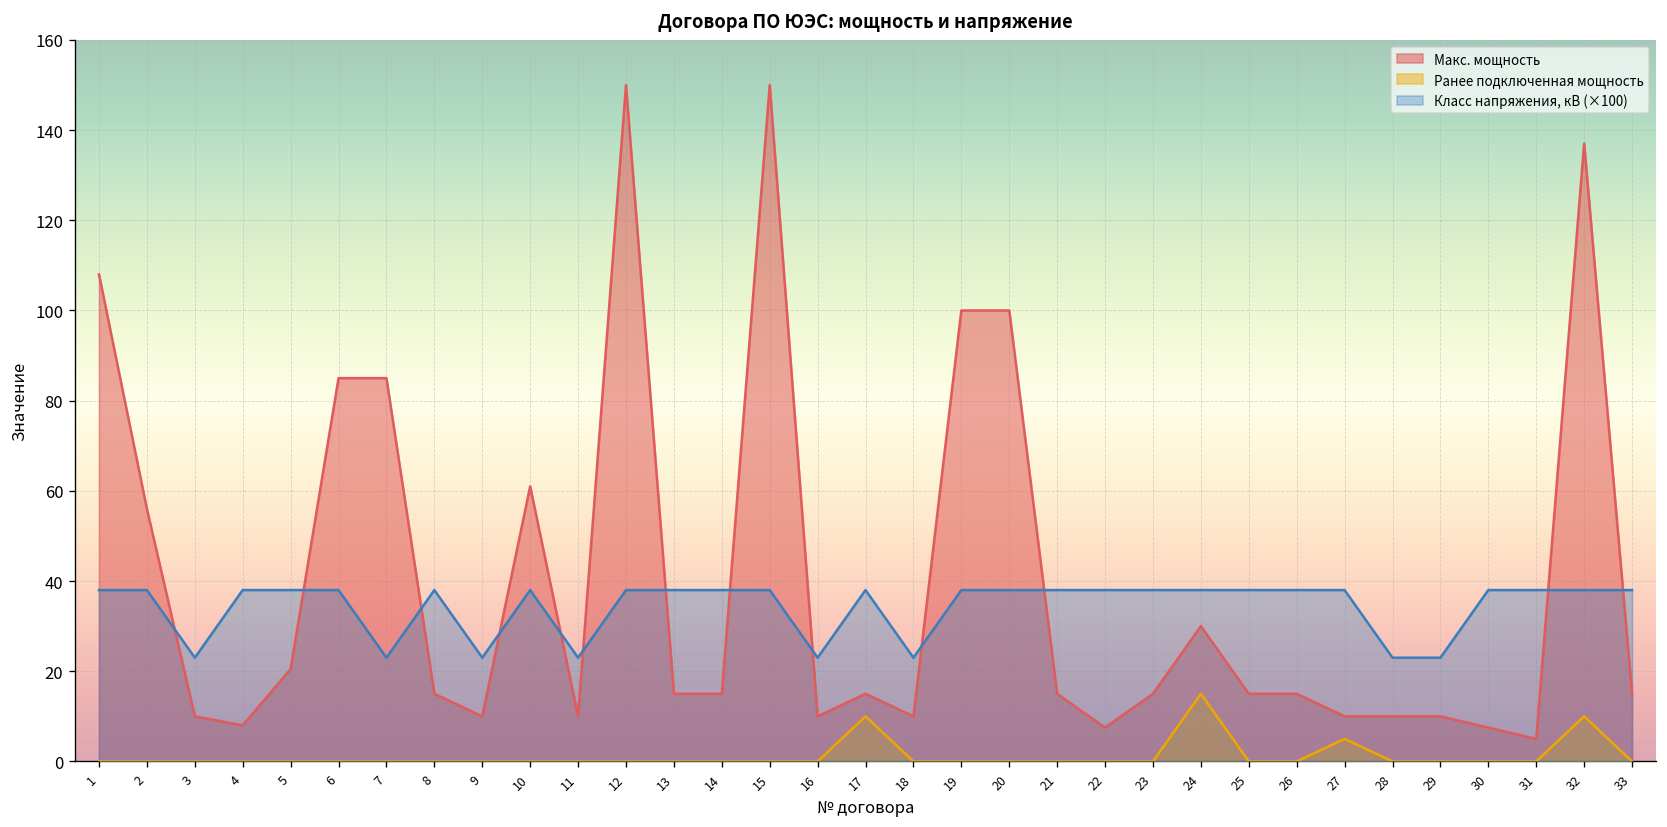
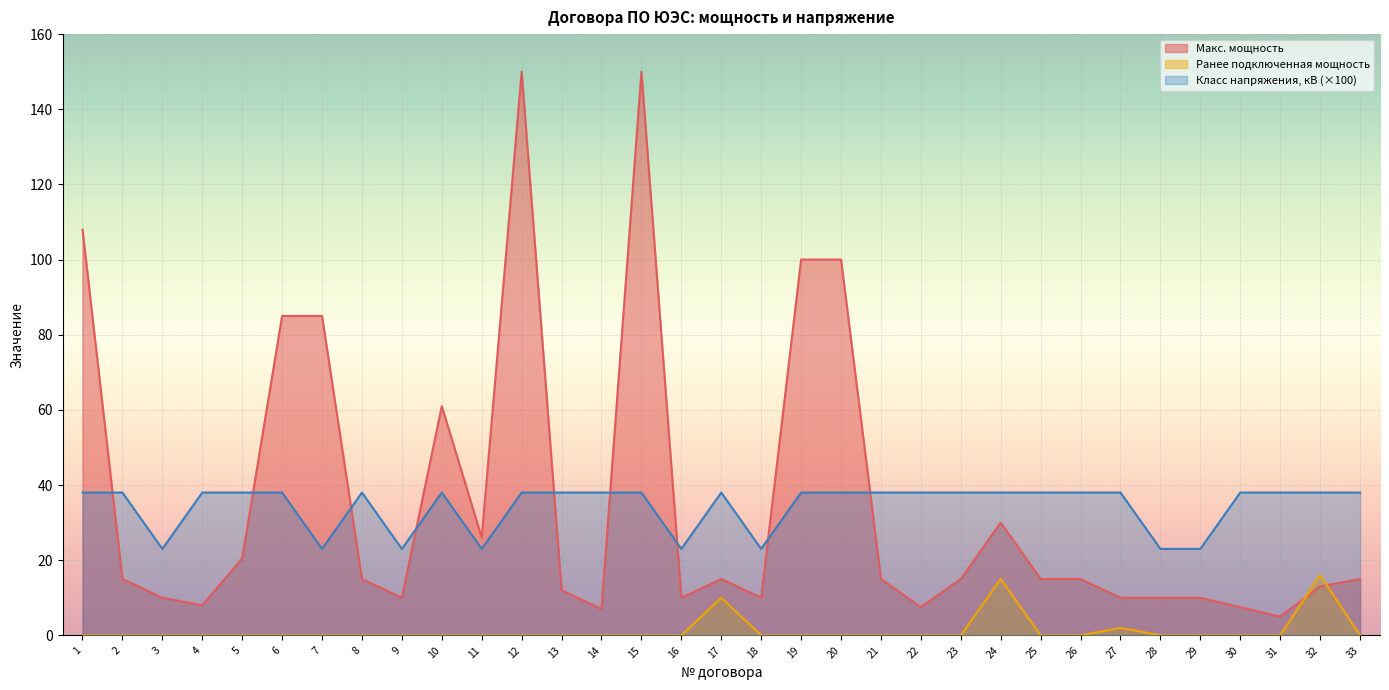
  {
    "Макс. мощность": {
      "1": 108,
-     "2": 56,
+     "2": 15,
      "3": 10,
      "4": 8,
      "5": 21,
      "6": 85,
      "7": 85,
      "8": 15,
      "9": 10,
      "10": 61,
-     "11": 10,
+     "11": 26,
      "12": 150,
-     "13": 15,
-     "14": 15,
+     "13": 12,
+     "14": 7,
      "15": 150,
      "16": 10,
      "17": 15,
      "18": 10,
      "19": 100,
      "20": 100,
      "21": 15,
      "22": 8,
      "23": 15,
      "24": 30,
      "25": 15,
      "26": 15,
      "27": 10,
      "28": 10,
      "29": 10,
      "30": 8,
      "31": 5,
-     "32": 137,
+     "32": 13,
      "33": 15
    },
    "Ранее подключенная мощность": {
      "1": 0,
      "2": 0,
      "3": 0,
      "4": 0,
      "5": 0,
      "6": 0,
      "7": 0,
      "8": 0,
      "9": 0,
      "10": 0,
      "11": 0,
      "12": 0,
      "13": 0,
      "14": 0,
      "15": 0,
      "16": 0,
      "17": 10,
      "18": 0,
      "19": 0,
      "20": 0,
      "21": 0,
      "22": 0,
      "23": 0,
      "24": 15,
      "25": 0,
      "26": 0,
-     "27": 5,
+     "27": 2,
      "28": 0,
      "29": 0,
      "30": 0,
      "31": 0,
-     "32": 10,
+     "32": 16,
      "33": 0
    },
    "Класс напряжения, кВ (×100)": {
      "1": 38,
      "2": 38,
      "3": 23,
      "4": 38,
      "5": 38,
      "6": 38,
      "7": 23,
      "8": 38,
      "9": 23,
      "10": 38,
      "11": 23,
      "12": 38,
      "13": 38,
      "14": 38,
      "15": 38,
      "16": 23,
      "17": 38,
      "18": 23,
      "19": 38,
      "20": 38,
      "21": 38,
      "22": 38,
      "23": 38,
      "24": 38,
      "25": 38,
      "26": 38,
      "27": 38,
      "28": 23,
      "29": 23,
      "30": 38,
      "31": 38,
      "32": 38,
      "33": 38
    }
  }
